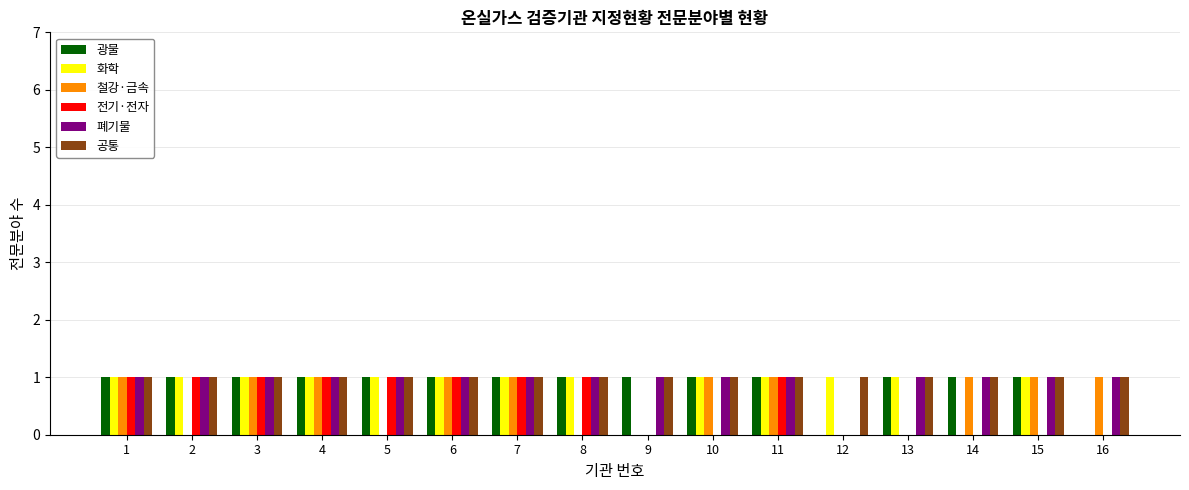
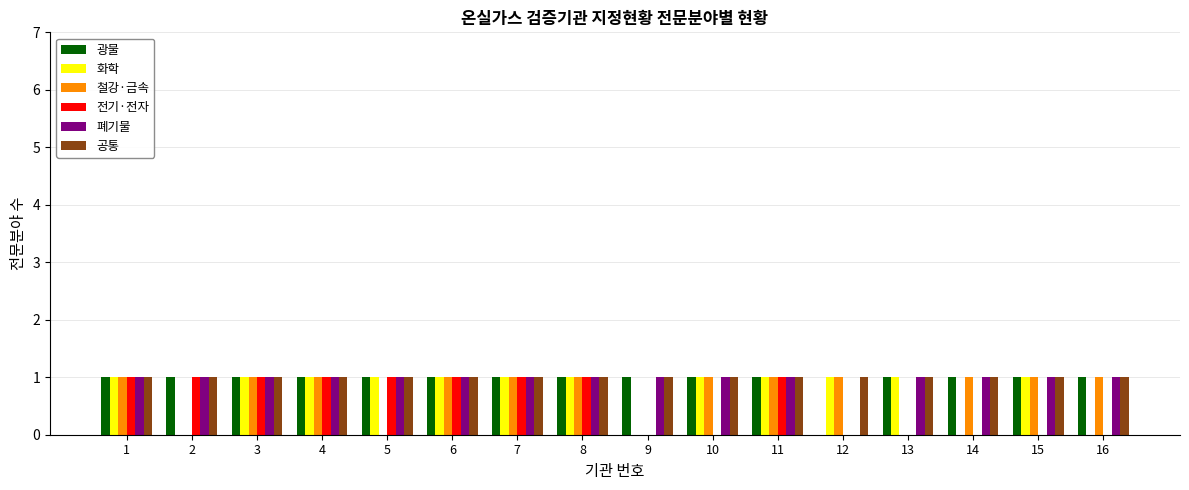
  {
    "광물": {
      "1": 1,
      "2": 1,
      "3": 1,
      "4": 1,
      "5": 1,
      "6": 1,
      "7": 1,
      "8": 1,
      "9": 1,
      "10": 1,
      "11": 1,
      "12": 0,
      "13": 1,
      "14": 1,
      "15": 1,
-     "16": 0
+     "16": 1
    },
    "화학": {
      "1": 1,
-     "2": 1,
+     "2": 0,
      "3": 1,
      "4": 1,
      "5": 1,
      "6": 1,
      "7": 1,
      "8": 1,
      "9": 0,
      "10": 1,
      "11": 1,
      "12": 1,
      "13": 1,
      "14": 0,
      "15": 1,
      "16": 0
    },
    "철강·금속": {
      "1": 1,
      "2": 0,
      "3": 1,
      "4": 1,
      "5": 0,
      "6": 1,
      "7": 1,
-     "8": 0,
+     "8": 1,
      "9": 0,
      "10": 1,
      "11": 1,
-     "12": 0,
+     "12": 1,
      "13": 0,
      "14": 1,
      "15": 1,
      "16": 1
    },
    "전기·전자": {
      "1": 1,
      "2": 1,
      "3": 1,
      "4": 1,
      "5": 1,
      "6": 1,
      "7": 1,
      "8": 1,
      "9": 0,
      "10": 0,
      "11": 1,
      "12": 0,
      "13": 0,
      "14": 0,
      "15": 0,
      "16": 0
    },
    "폐기물": {
      "1": 1,
      "2": 1,
      "3": 1,
      "4": 1,
      "5": 1,
      "6": 1,
      "7": 1,
      "8": 1,
      "9": 1,
      "10": 1,
      "11": 1,
      "12": 0,
      "13": 1,
      "14": 1,
      "15": 1,
      "16": 1
    },
    "공통": {
      "1": 1,
      "2": 1,
      "3": 1,
      "4": 1,
      "5": 1,
      "6": 1,
      "7": 1,
      "8": 1,
      "9": 1,
      "10": 1,
      "11": 1,
      "12": 1,
      "13": 1,
      "14": 1,
      "15": 1,
      "16": 1
    }
  }
